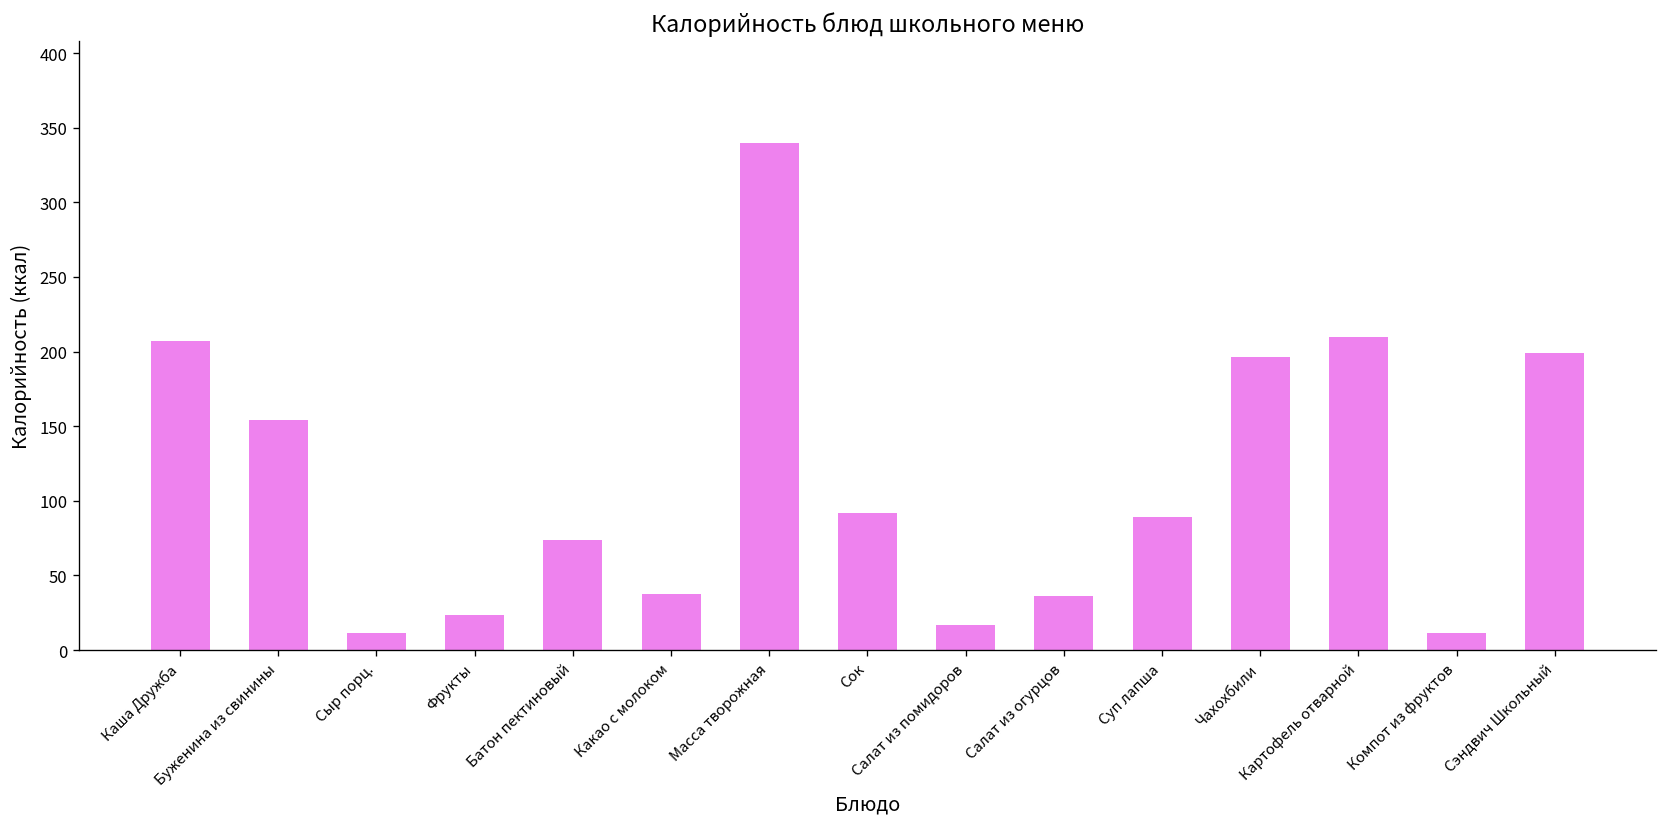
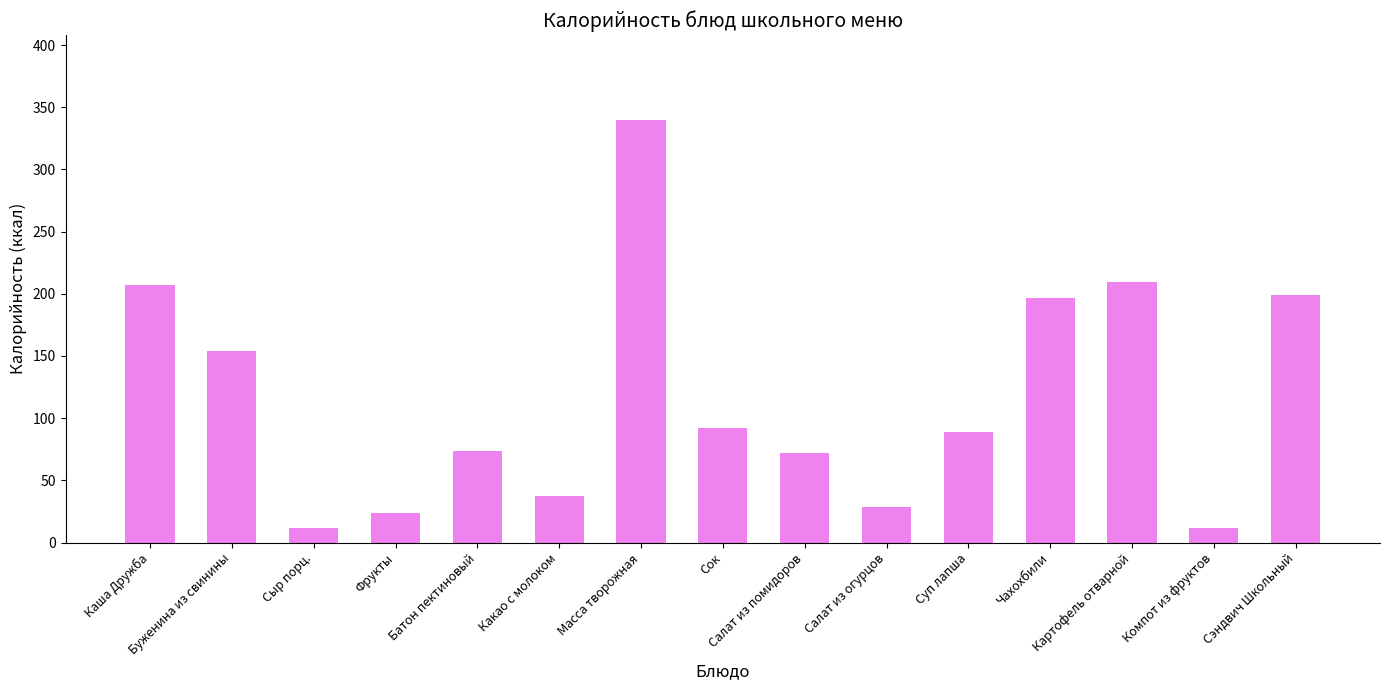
  {
    "Каша Дружба": 207,
    "Буженина из свинины": 154,
    "Сыр порц.": 11,
    "Фрукты": 24,
    "Батон пектиновый": 74,
    "Какао с молоком": 38,
    "Масса творожная": 340,
    "Сок": 92,
-   "Салат из помидоров": 17,
-   "Салат из огурцов": 36,
+   "Салат из помидоров": 72,
+   "Салат из огурцов": 28,
    "Суп лапша": 89,
    "Чахохбили": 196,
    "Картофель отварной": 210,
    "Компот из фруктов": 12,
    "Сэндвич Школьный": 199
  }
